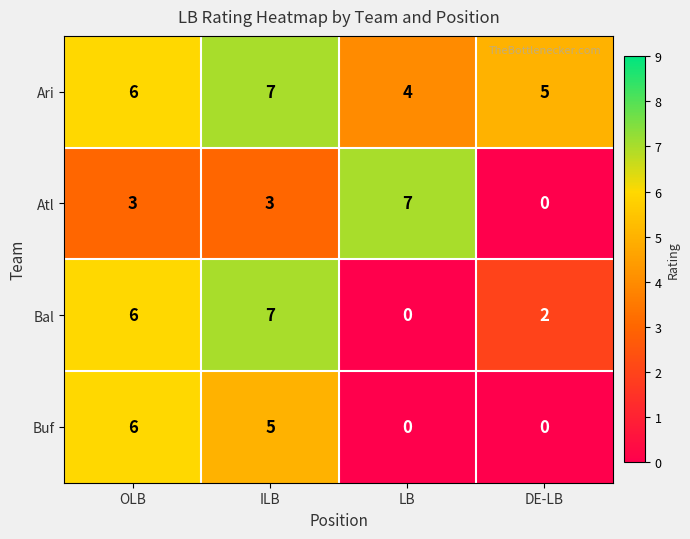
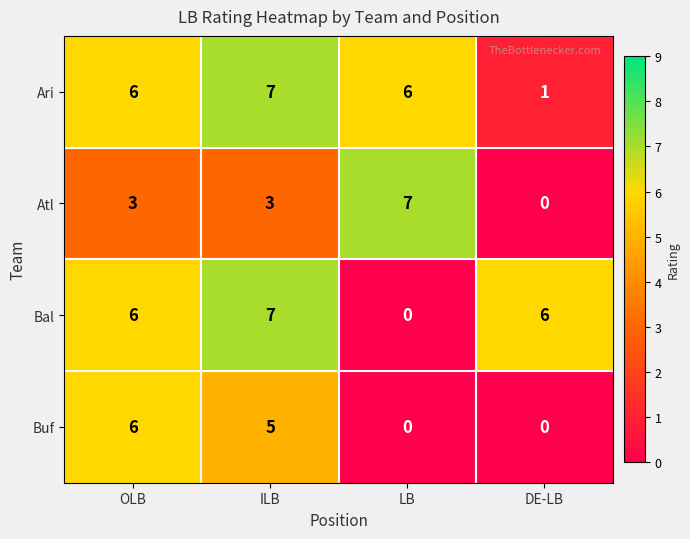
  {
    "Ari": {
      "OLB": 6,
      "ILB": 7,
-     "LB": 4,
-     "DE-LB": 5
+     "LB": 6,
+     "DE-LB": 1
    },
    "Atl": {
      "OLB": 3,
      "ILB": 3,
      "LB": 7,
      "DE-LB": 0
    },
    "Bal": {
      "OLB": 6,
      "ILB": 7,
      "LB": 0,
-     "DE-LB": 2
+     "DE-LB": 6
    },
    "Buf": {
      "OLB": 6,
      "ILB": 5,
      "LB": 0,
      "DE-LB": 0
    }
  }
